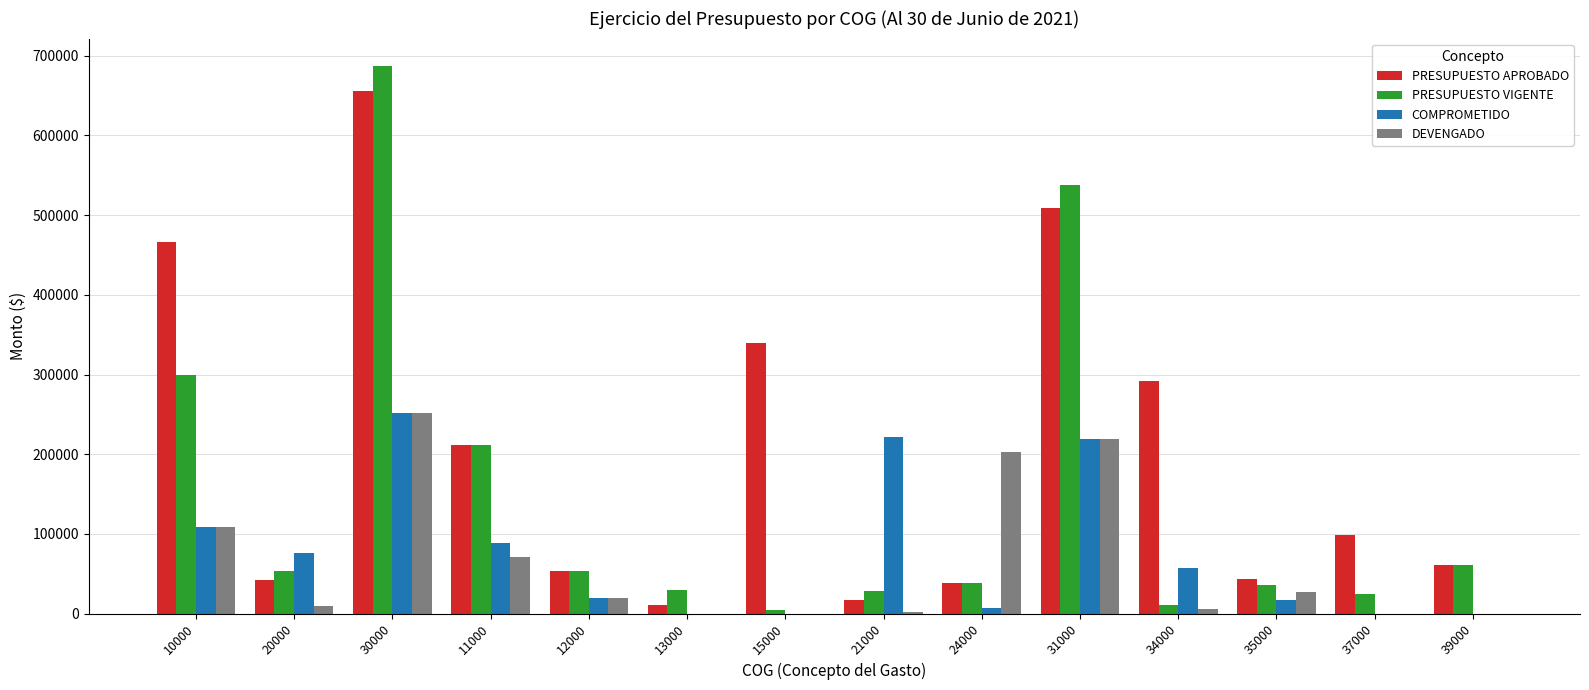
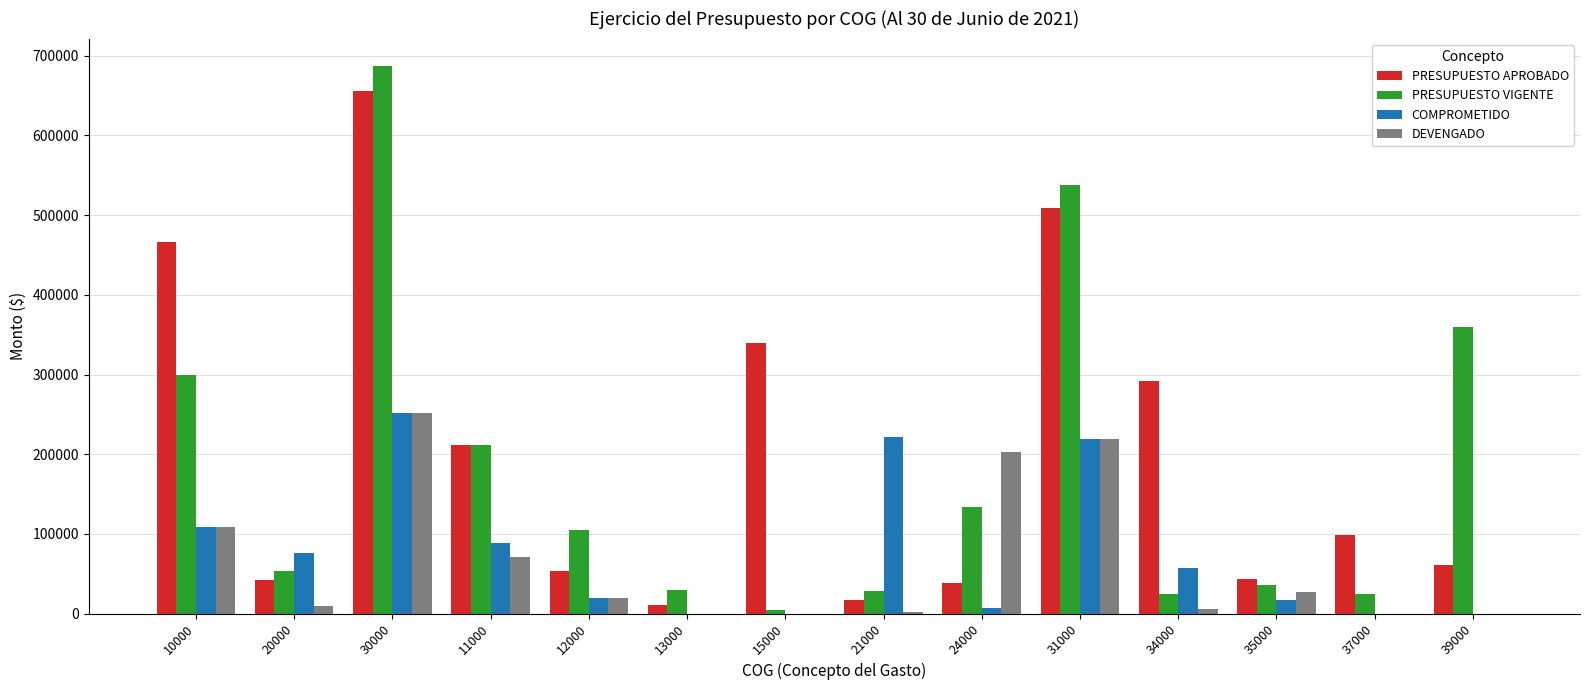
  {
    "PRESUPUESTO APROBADO": {
      "10000": 470000,
      "20000": 40000,
      "30000": 660000,
      "11000": 210000,
      "12000": 50000,
      "13000": 10000,
      "15000": 340000,
      "21000": 20000,
      "24000": 40000,
      "31000": 510000,
      "34000": 290000,
      "35000": 40000,
      "37000": 100000,
      "39000": 60000
    },
    "PRESUPUESTO VIGENTE": {
      "10000": 300000,
      "20000": 50000,
      "30000": 690000,
      "11000": 210000,
-     "12000": 50000,
+     "12000": 100000,
      "13000": 30000,
      "15000": 0,
      "21000": 30000,
-     "24000": 40000,
+     "24000": 130000,
      "31000": 540000,
-     "34000": 10000,
+     "34000": 30000,
      "35000": 40000,
      "37000": 20000,
-     "39000": 60000
+     "39000": 360000
    },
    "COMPROMETIDO": {
      "10000": 110000,
      "20000": 80000,
      "30000": 250000,
      "11000": 90000,
      "12000": 20000,
      "13000": 0,
      "15000": 0,
      "21000": 220000,
      "24000": 10000,
      "31000": 220000,
      "34000": 60000,
      "35000": 20000,
      "37000": 0,
      "39000": 0
    },
    "DEVENGADO": {
      "10000": 110000,
      "20000": 10000,
      "30000": 250000,
      "11000": 70000,
      "12000": 20000,
      "13000": 0,
      "15000": 0,
      "24000": 200000,
      "31000": 220000,
      "34000": 10000,
      "35000": 30000,
      "37000": 0,
      "39000": 0
    }
  }
